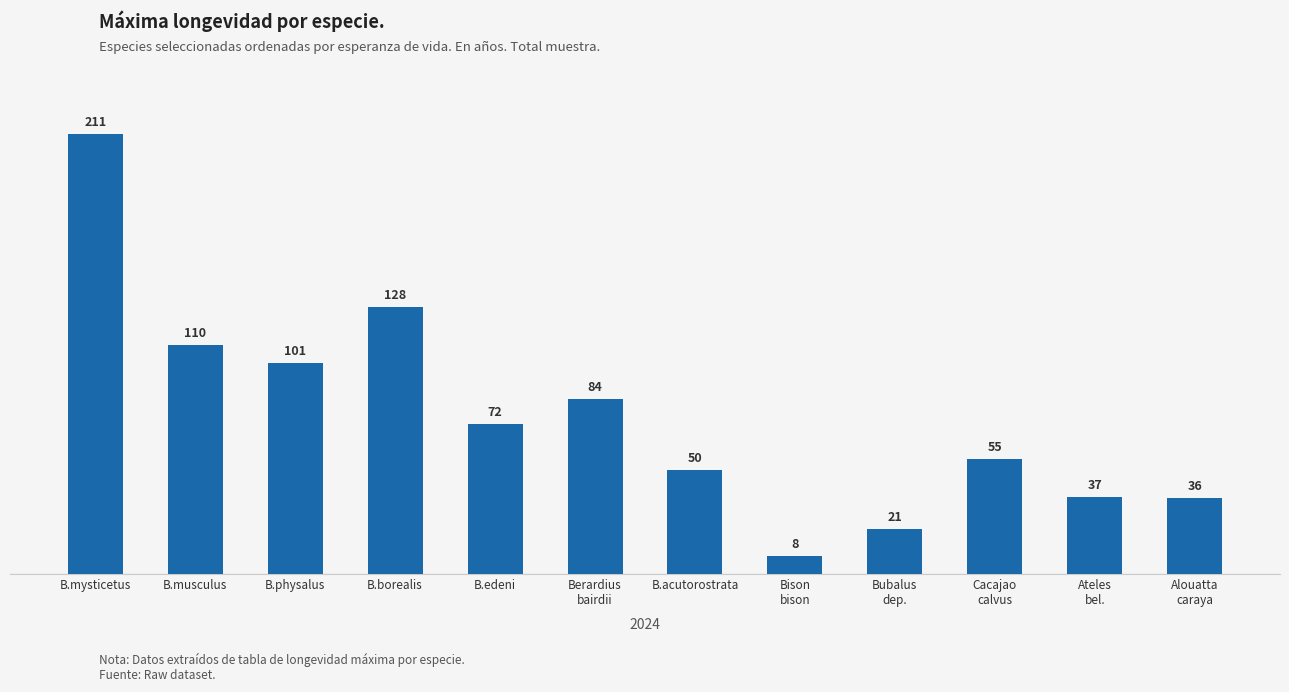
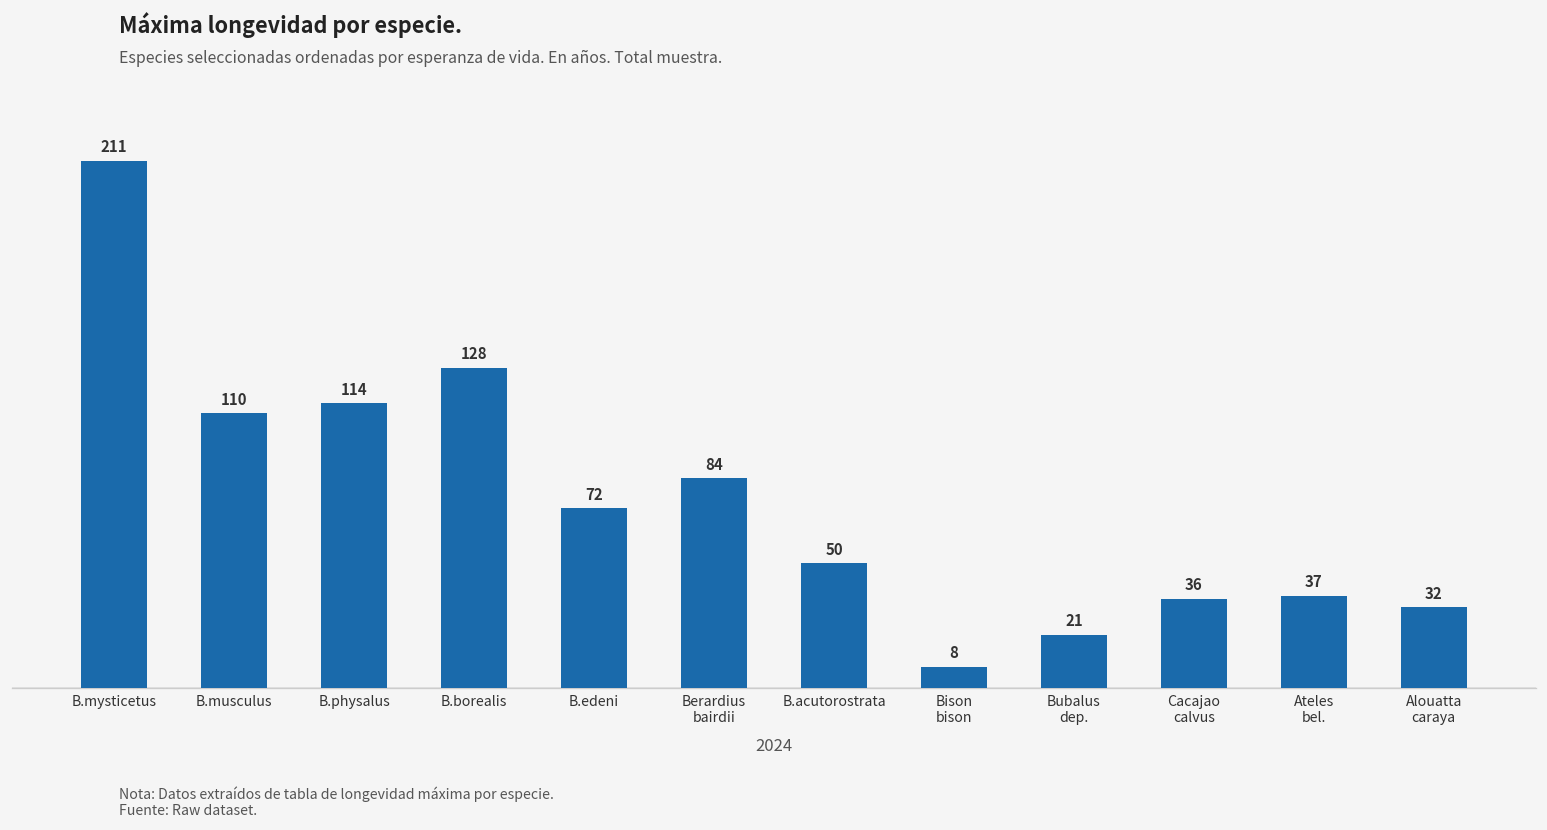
  {
    "B.mysticetus": 211,
    "B.musculus": 110,
-   "B.physalus": 101,
+   "B.physalus": 114,
    "B.borealis": 128,
    "B.edeni": 72,
    "Berardius bairdii": 84,
    "B.acutorostrata": 50,
    "Bison bison": 8,
    "Bubalus dep.": 21,
-   "Cacajao calvus": 55,
+   "Cacajao calvus": 36,
    "Ateles bel.": 37,
-   "Alouatta caraya": 36
+   "Alouatta caraya": 32
  }
